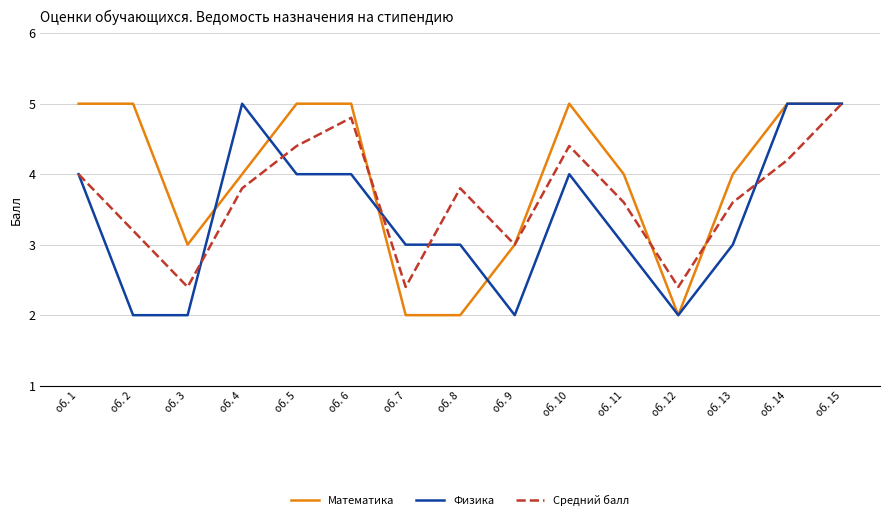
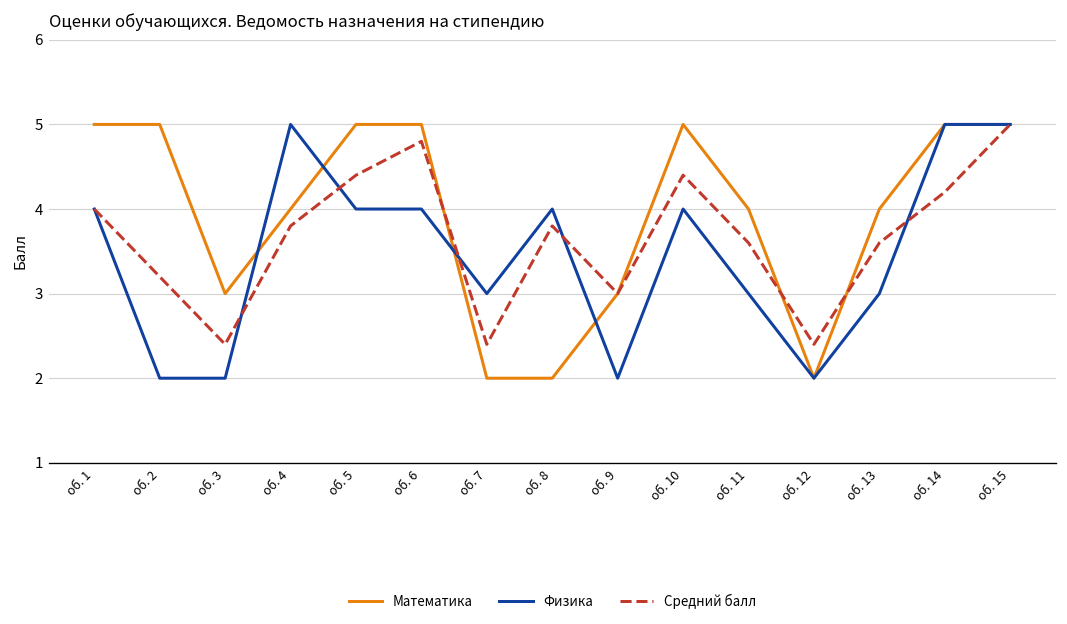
  {
    "Математика": {
      "об. 1": 5,
      "об. 2": 5,
      "об. 3": 3,
      "об. 4": 4,
      "об. 5": 5,
      "об. 6": 5,
      "об. 7": 2,
      "об. 8": 2,
      "об. 10": 5,
      "об. 11": 4,
      "об. 13": 4
    },
    "Физика": {
      "об. 2": 2,
      "об. 3": 2,
      "об. 4": 5,
      "об. 5": 4,
      "об. 6": 4,
      "об. 7": 3,
-     "об. 8": 3,
+     "об. 8": 4,
      "об. 9": 2,
      "об. 10": 4,
      "об. 11": 3,
      "об. 13": 3
    },
    "Средний балл": {
      "об. 2": 3.2,
      "об. 3": 2.4,
      "об. 4": 3.8,
      "об. 5": 4.4,
      "об. 6": 4.8,
      "об. 7": 2.4,
      "об. 8": 3.8,
      "об. 10": 4.4,
      "об. 11": 3.6,
      "об. 12": 2.4,
      "об. 13": 3.6,
      "об. 14": 4.2
    }
  }
